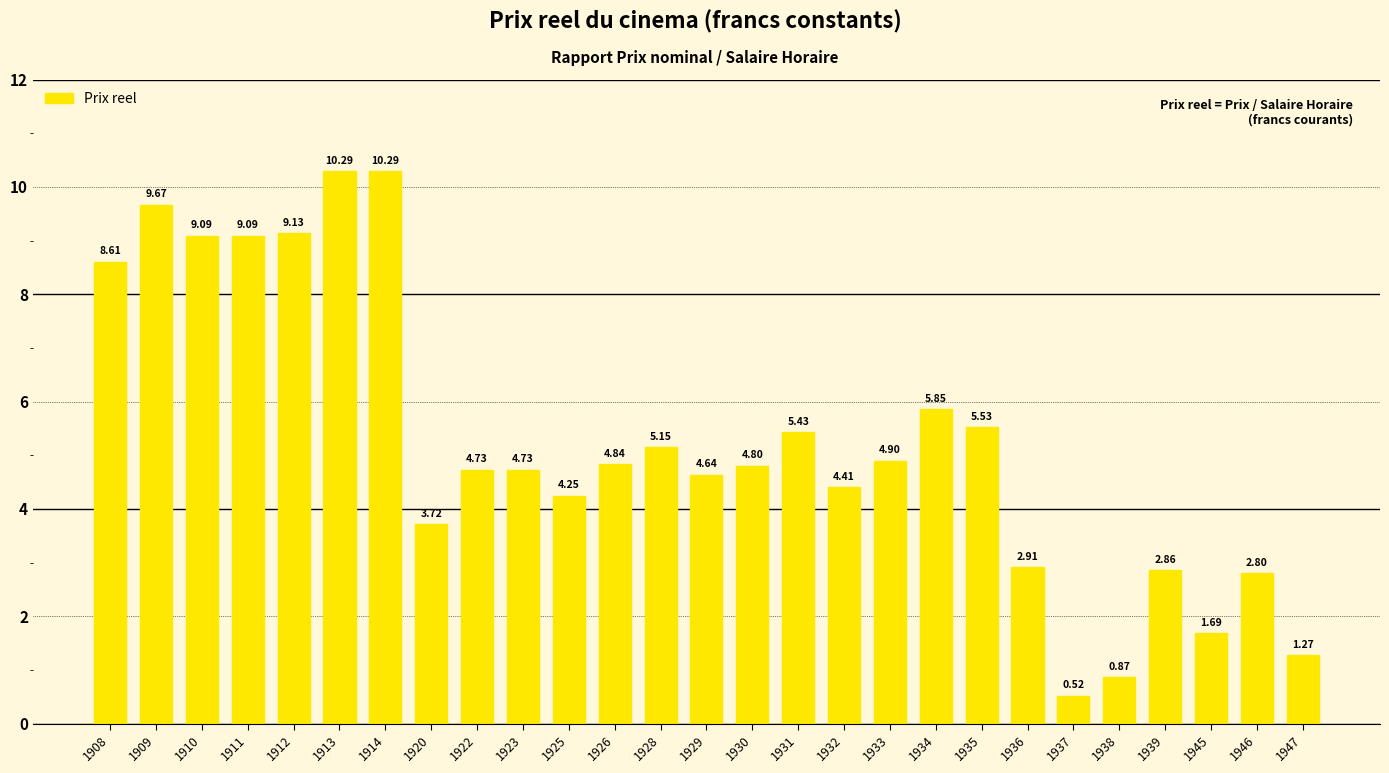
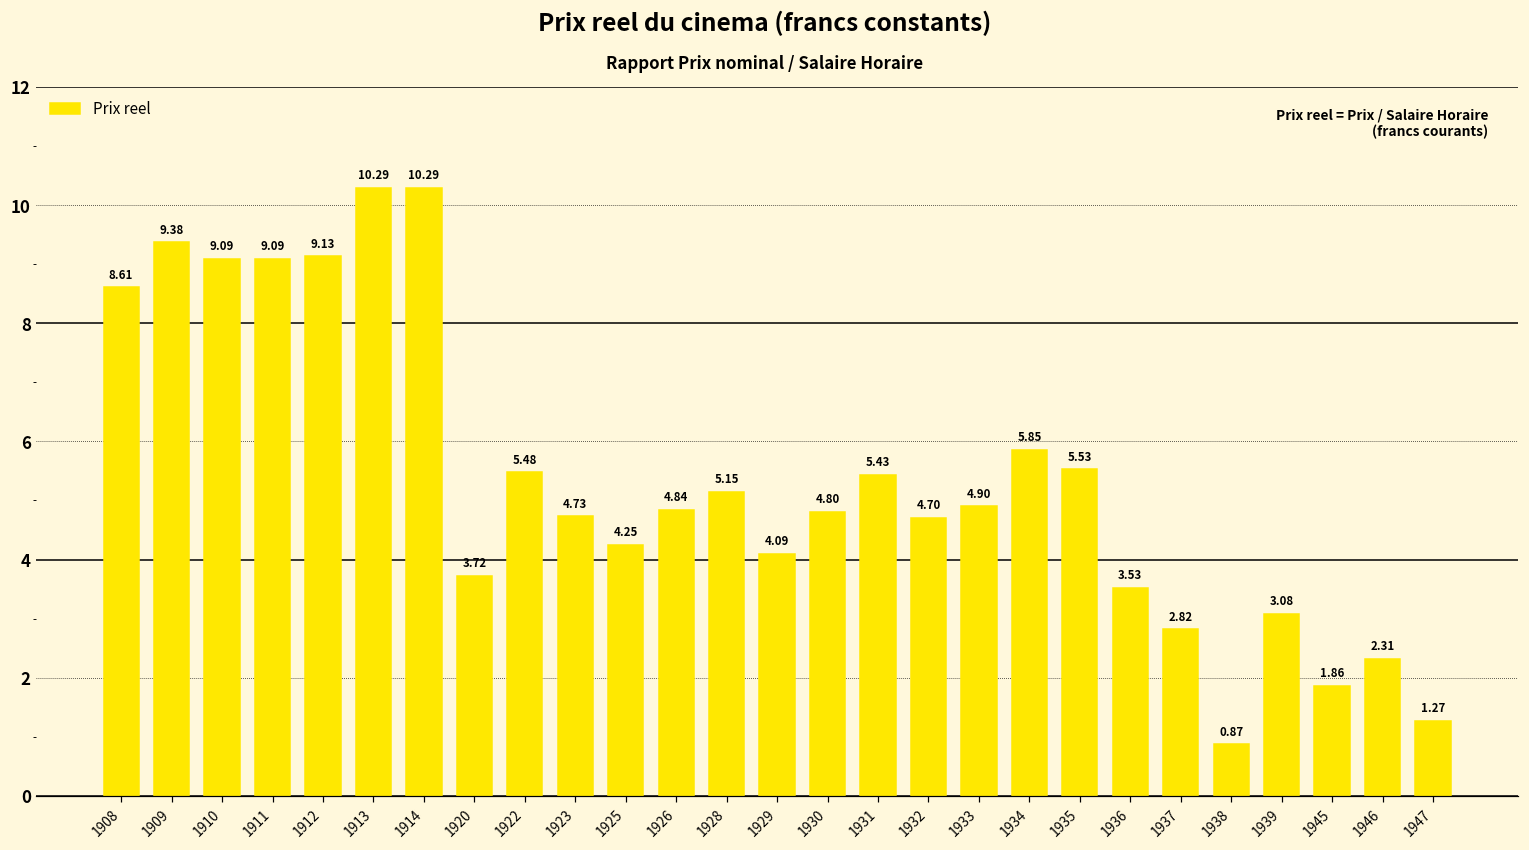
  {
    "1908": 8.61,
-   "1909": 9.67,
+   "1909": 9.38,
    "1910": 9.09,
    "1911": 9.09,
    "1912": 9.13,
    "1913": 10.29,
    "1914": 10.29,
    "1920": 3.72,
-   "1922": 4.73,
+   "1922": 5.48,
    "1923": 4.73,
    "1925": 4.25,
    "1926": 4.84,
    "1928": 5.15,
-   "1929": 4.64,
+   "1929": 4.09,
    "1930": 4.80,
    "1931": 5.43,
-   "1932": 4.41,
+   "1932": 4.70,
    "1933": 4.90,
    "1934": 5.85,
    "1935": 5.53,
-   "1936": 2.91,
-   "1937": 0.52,
+   "1936": 3.53,
+   "1937": 2.82,
    "1938": 0.87,
-   "1939": 2.86,
-   "1945": 1.69,
-   "1946": 2.80,
+   "1939": 3.08,
+   "1945": 1.86,
+   "1946": 2.31,
    "1947": 1.27
  }
